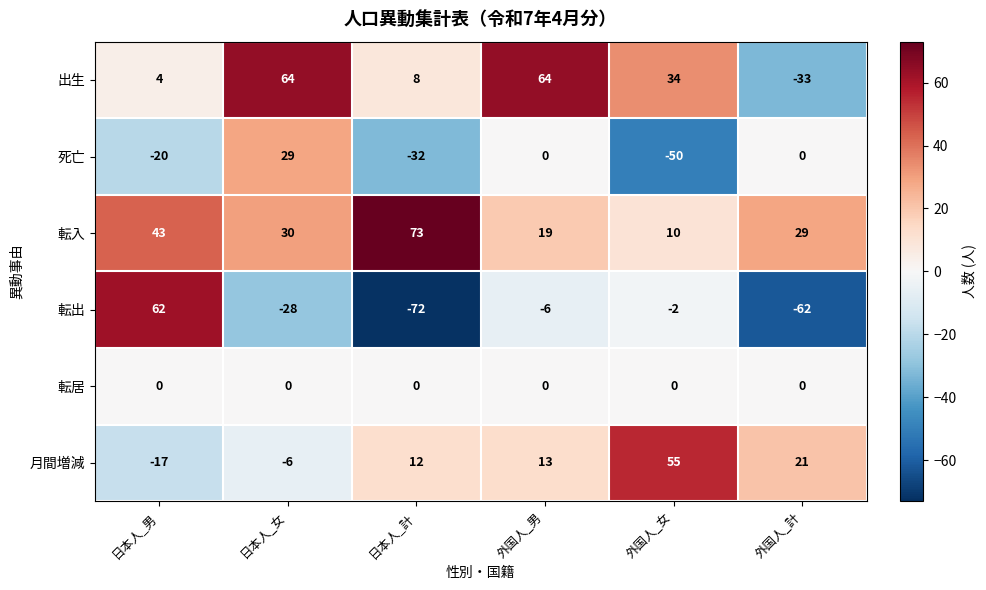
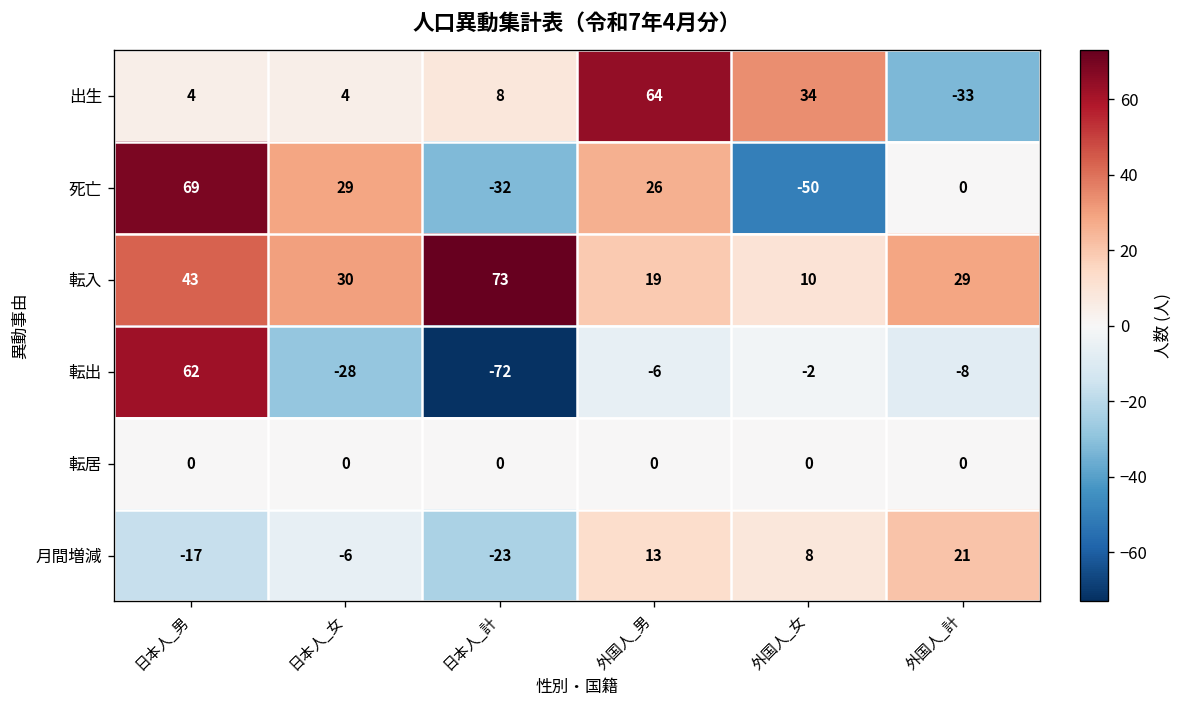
  {
    "出生": {
      "日本人_男": 4,
-     "日本人_女": 64,
+     "日本人_女": 4,
      "日本人_計": 8,
      "外国人_男": 64,
      "外国人_女": 34,
      "外国人_計": -33
    },
    "死亡": {
-     "日本人_男": -20,
+     "日本人_男": 69,
      "日本人_女": 29,
      "日本人_計": -32,
-     "外国人_男": 0,
+     "外国人_男": 26,
      "外国人_女": -50,
      "外国人_計": 0
    },
    "転入": {
      "日本人_男": 43,
      "日本人_女": 30,
      "日本人_計": 73,
      "外国人_男": 19,
      "外国人_女": 10,
      "外国人_計": 29
    },
    "転出": {
      "日本人_男": 62,
      "日本人_女": -28,
      "日本人_計": -72,
      "外国人_男": -6,
      "外国人_女": -2,
-     "外国人_計": -62
+     "外国人_計": -8
    },
    "転居": {
      "日本人_男": 0,
      "日本人_女": 0,
      "日本人_計": 0,
      "外国人_男": 0,
      "外国人_女": 0,
      "外国人_計": 0
    },
    "月間増減": {
      "日本人_男": -17,
      "日本人_女": -6,
-     "日本人_計": 12,
+     "日本人_計": -23,
      "外国人_男": 13,
-     "外国人_女": 55,
+     "外国人_女": 8,
      "外国人_計": 21
    }
  }
